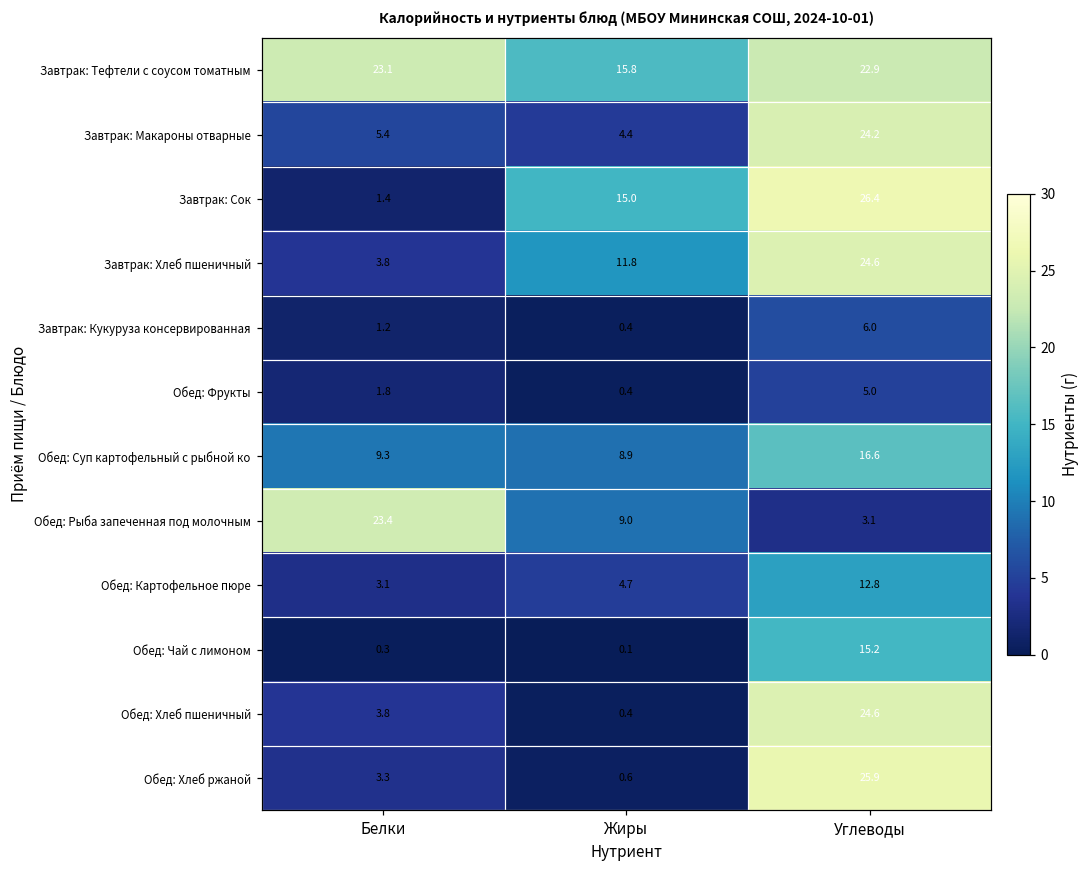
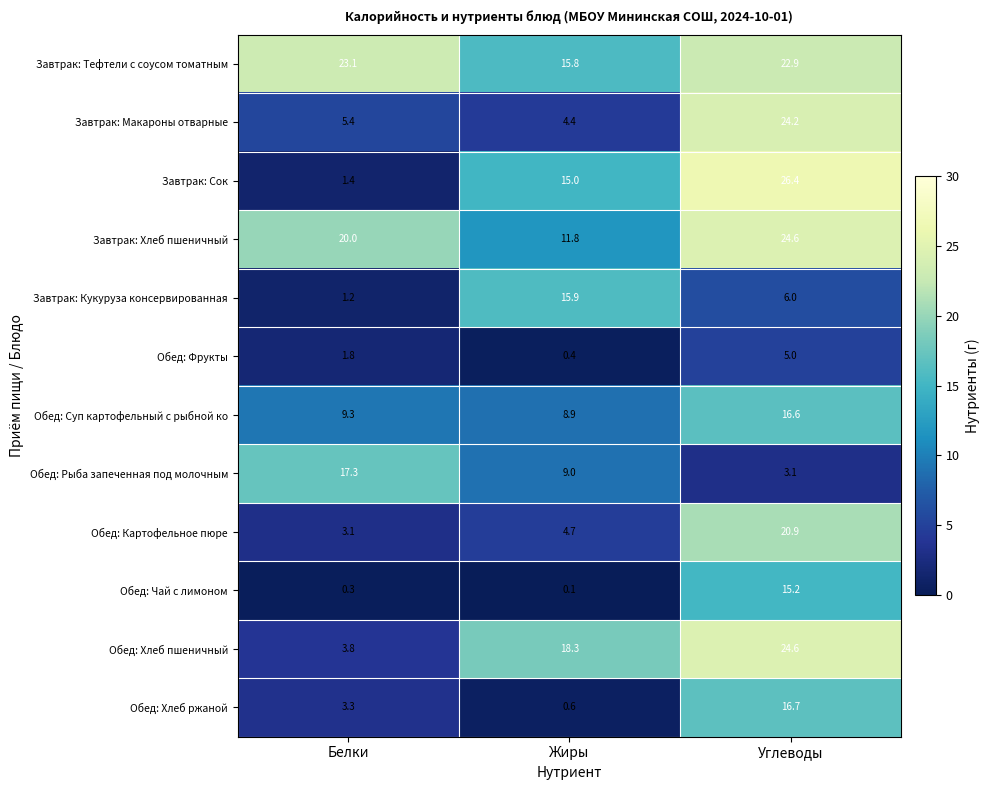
  {
    "Завтрак: Тефтели с соусом томатным": {
      "Белки": 23.1,
      "Жиры": 15.8,
      "Углеводы": 22.9
    },
    "Завтрак: Макароны отварные": {
      "Белки": 5.4,
      "Жиры": 4.4,
      "Углеводы": 24.2
    },
    "Завтрак: Сок": {
      "Белки": 1.4,
      "Жиры": 15.0,
      "Углеводы": 26.4
    },
    "Завтрак: Хлеб пшеничный": {
-     "Белки": 3.8,
+     "Белки": 20.0,
      "Жиры": 11.8,
      "Углеводы": 24.6
    },
    "Завтрак: Кукуруза консервированная": {
      "Белки": 1.2,
-     "Жиры": 0.4,
+     "Жиры": 15.9,
      "Углеводы": 6.0
    },
    "Обед: Фрукты": {
      "Белки": 1.8,
      "Жиры": 0.4,
      "Углеводы": 5.0
    },
    "Обед: Суп картофельный с рыбной ко": {
      "Белки": 9.3,
      "Жиры": 8.9,
      "Углеводы": 16.6
    },
    "Обед: Рыба запеченная под молочным": {
-     "Белки": 23.4,
+     "Белки": 17.3,
      "Жиры": 9.0,
      "Углеводы": 3.1
    },
    "Обед: Картофельное пюре": {
      "Белки": 3.1,
      "Жиры": 4.7,
-     "Углеводы": 12.8
+     "Углеводы": 20.9
    },
    "Обед: Чай с лимоном": {
      "Белки": 0.3,
      "Жиры": 0.1,
      "Углеводы": 15.2
    },
    "Обед: Хлеб пшеничный": {
      "Белки": 3.8,
-     "Жиры": 0.4,
+     "Жиры": 18.3,
      "Углеводы": 24.6
    },
    "Обед: Хлеб ржаной": {
      "Белки": 3.3,
      "Жиры": 0.6,
-     "Углеводы": 25.9
+     "Углеводы": 16.7
    }
  }
